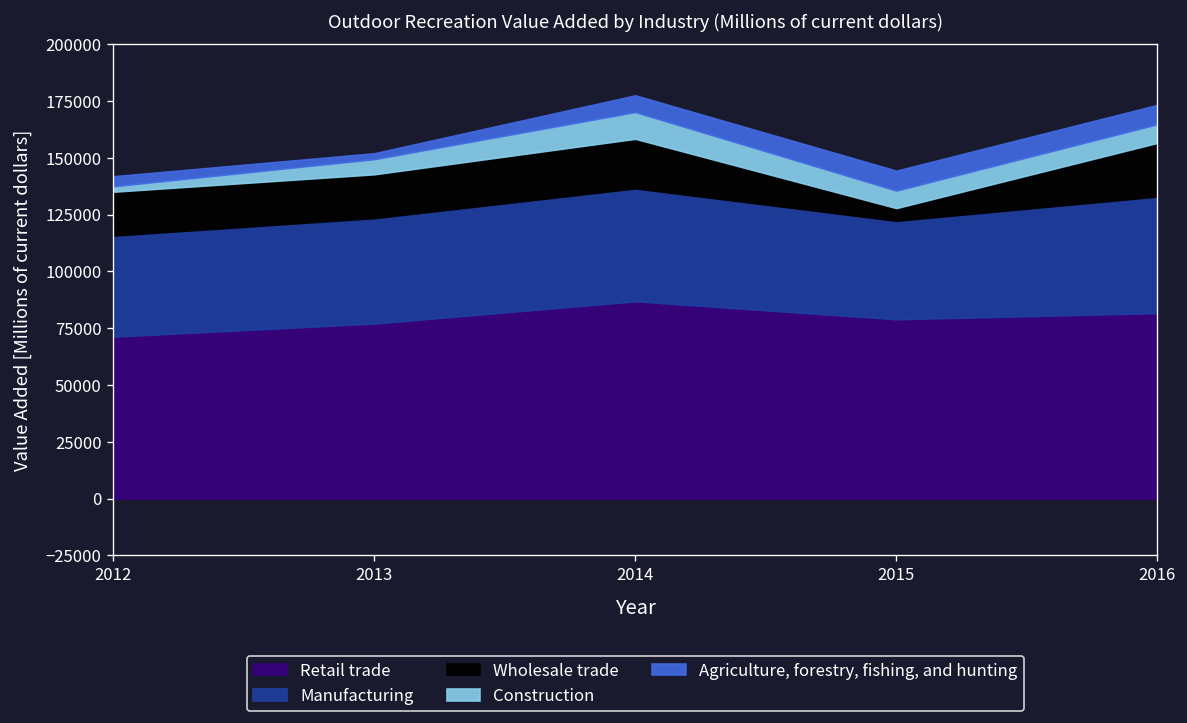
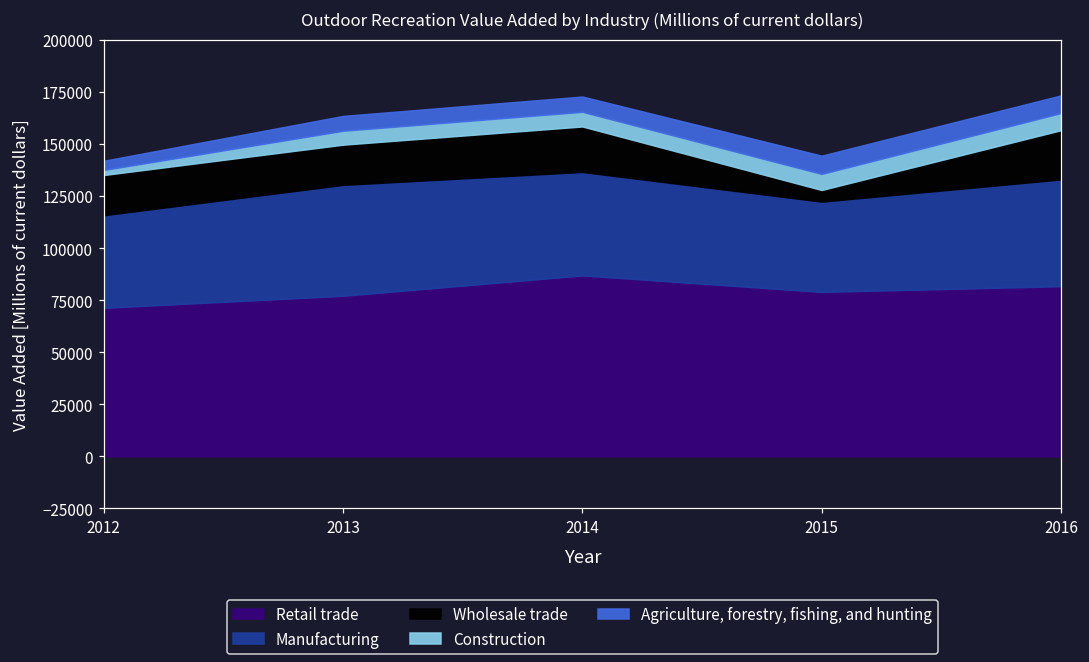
  {
    "Retail trade": {
      "2012": 71000,
      "2013": 77000,
      "2014": 87000,
      "2015": 79000,
      "2016": 82000
    },
    "Manufacturing": {
      "2012": 44000,
-     "2013": 46000,
+     "2013": 53000,
      "2014": 50000,
      "2015": 43000,
      "2016": 51000
    },
    "Wholesale trade": {
      "2012": 19000,
      "2013": 19000,
      "2014": 22000,
      "2015": 6000,
      "2016": 24000
    },
    "Construction": {
      "2012": 2000,
      "2013": 7000,
-     "2014": 12000,
+     "2014": 7000,
      "2015": 8000,
      "2016": 8000
    },
    "Agriculture, forestry, fishing, and hunting": {
      "2012": 4000,
-     "2013": 3000,
+     "2013": 7000,
      "2014": 7000,
      "2015": 9000,
      "2016": 8000
    }
  }
